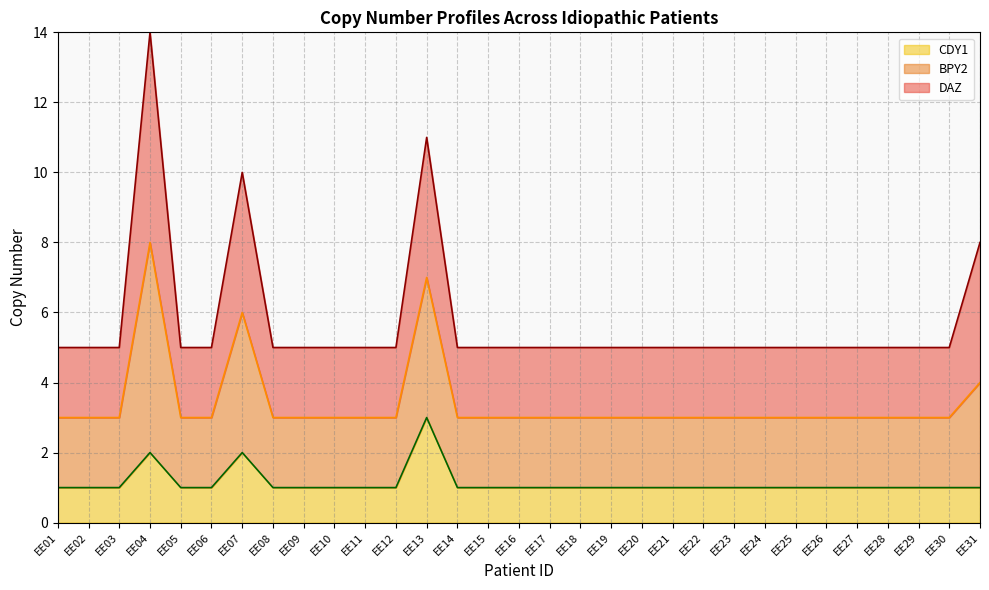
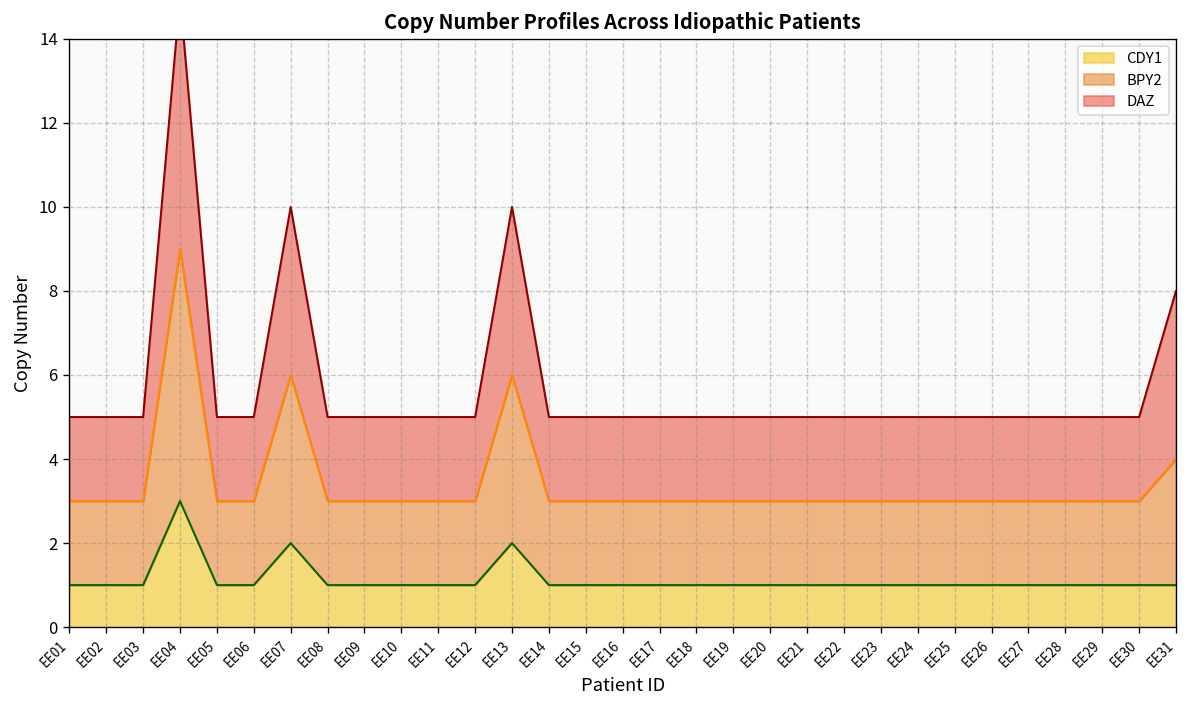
  {
    "CDY1": {
      "EE01": 1,
      "EE02": 1,
      "EE03": 1,
-     "EE04": 2,
+     "EE04": 3,
      "EE05": 1,
      "EE06": 1,
      "EE07": 2,
      "EE08": 1,
      "EE09": 1,
      "EE10": 1,
      "EE11": 1,
      "EE12": 1,
-     "EE13": 3,
+     "EE13": 2,
      "EE14": 1,
      "EE15": 1,
      "EE16": 1,
      "EE17": 1,
      "EE18": 1,
      "EE19": 1,
      "EE20": 1,
      "EE21": 1,
      "EE22": 1,
      "EE23": 1,
      "EE24": 1,
      "EE25": 1,
      "EE26": 1,
      "EE27": 1,
      "EE28": 1,
      "EE29": 1,
      "EE30": 1,
      "EE31": 1
    }
  }
